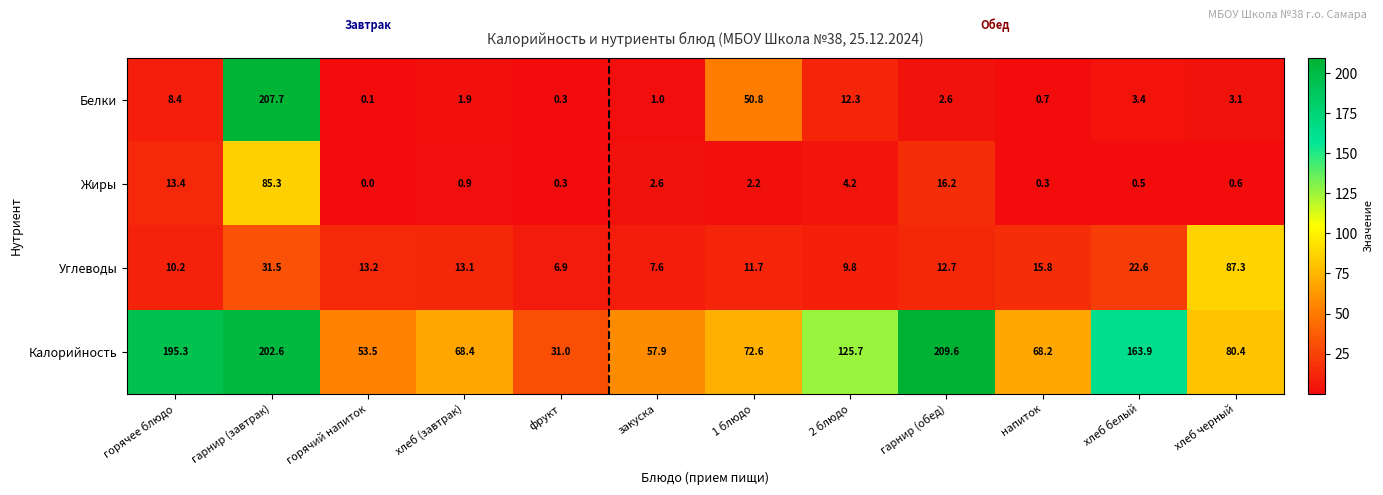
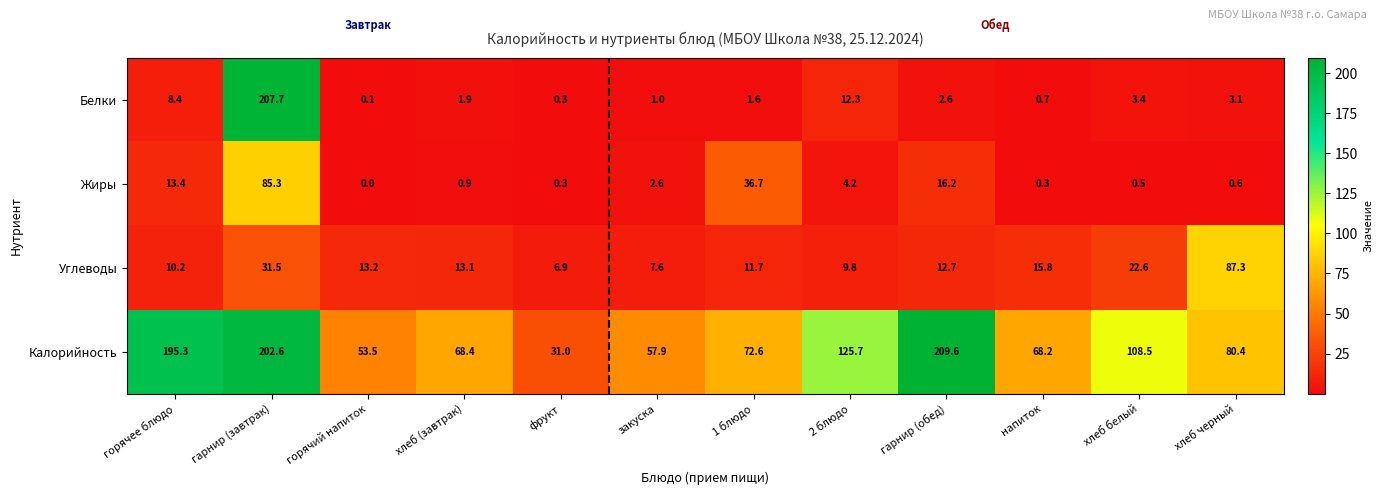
  {
    "Белки": {
      "горячее блюдо": 8.4,
      "гарнир (завтрак)": 207.7,
      "горячий напиток": 0.1,
      "хлеб (завтрак)": 1.9,
      "фрукт": 0.3,
      "закуска": 1.0,
-     "1 блюдо": 50.8,
+     "1 блюдо": 1.6,
      "2 блюдо": 12.3,
      "гарнир (обед)": 2.6,
      "напиток": 0.7,
      "хлеб белый": 3.4,
      "хлеб черный": 3.1
    },
    "Жиры": {
      "горячее блюдо": 13.4,
      "гарнир (завтрак)": 85.3,
      "горячий напиток": 0.0,
      "хлеб (завтрак)": 0.9,
      "фрукт": 0.3,
      "закуска": 2.6,
-     "1 блюдо": 2.2,
+     "1 блюдо": 36.7,
      "2 блюдо": 4.2,
      "гарнир (обед)": 16.2,
      "напиток": 0.3,
      "хлеб белый": 0.5,
      "хлеб черный": 0.6
    },
    "Углеводы": {
      "горячее блюдо": 10.2,
      "гарнир (завтрак)": 31.5,
      "горячий напиток": 13.2,
      "хлеб (завтрак)": 13.1,
      "фрукт": 6.9,
      "закуска": 7.6,
      "1 блюдо": 11.7,
      "2 блюдо": 9.8,
      "гарнир (обед)": 12.7,
      "напиток": 15.8,
      "хлеб белый": 22.6,
      "хлеб черный": 87.3
    },
    "Калорийность": {
      "горячее блюдо": 195.3,
      "гарнир (завтрак)": 202.6,
      "горячий напиток": 53.5,
      "хлеб (завтрак)": 68.4,
      "фрукт": 31.0,
      "закуска": 57.9,
      "1 блюдо": 72.6,
      "2 блюдо": 125.7,
      "гарнир (обед)": 209.6,
      "напиток": 68.2,
-     "хлеб белый": 163.9,
+     "хлеб белый": 108.5,
      "хлеб черный": 80.4
    }
  }
